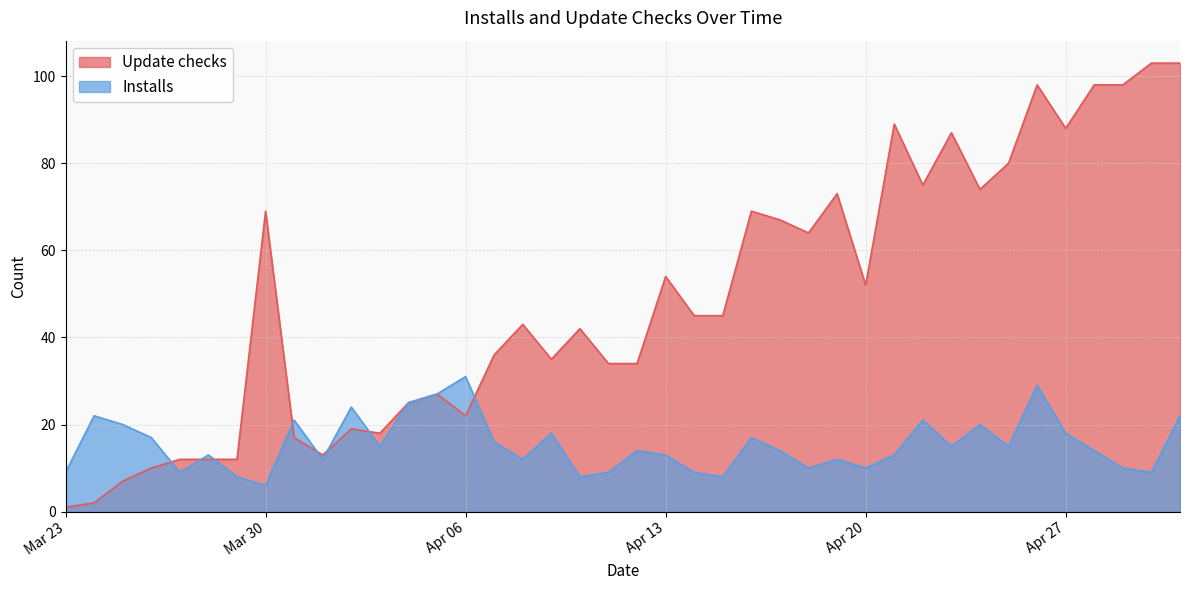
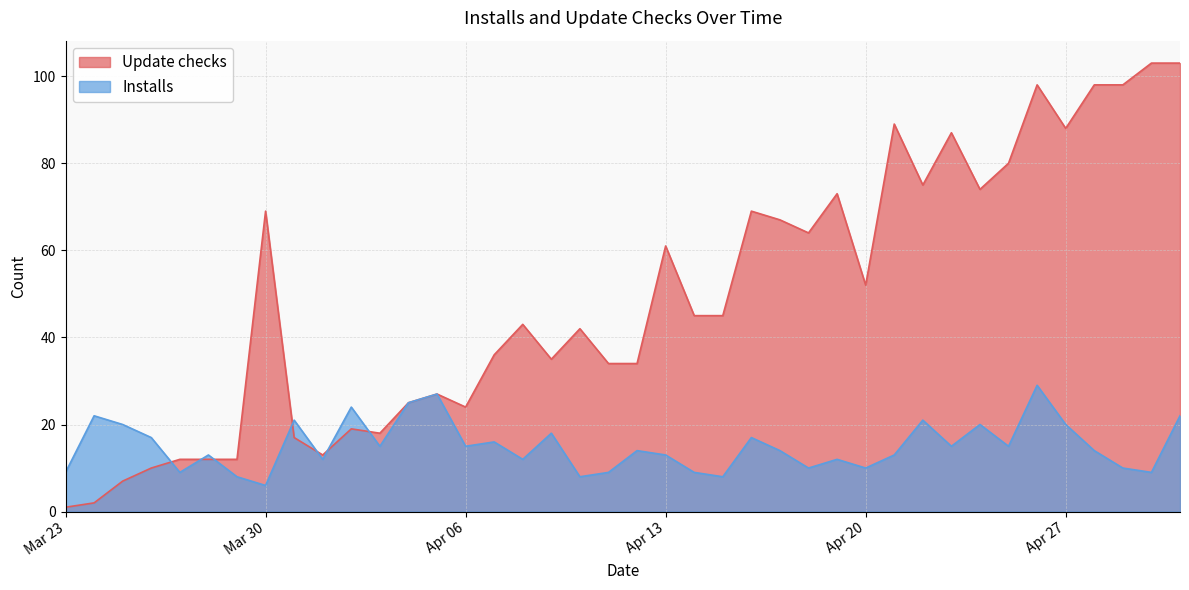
  {
    "Update checks": {
      "Mar 23": 1,
      "Mar 30": 69,
-     "Apr 06": 22,
-     "Apr 13": 54,
+     "Apr 06": 24,
+     "Apr 13": 61,
      "Apr 20": 52,
      "Apr 27": 88
    },
    "Installs": {
      "Mar 23": 9,
      "Mar 30": 6,
-     "Apr 06": 31,
+     "Apr 06": 15,
      "Apr 13": 13,
      "Apr 20": 10,
-     "Apr 27": 18
+     "Apr 27": 20
    }
  }
